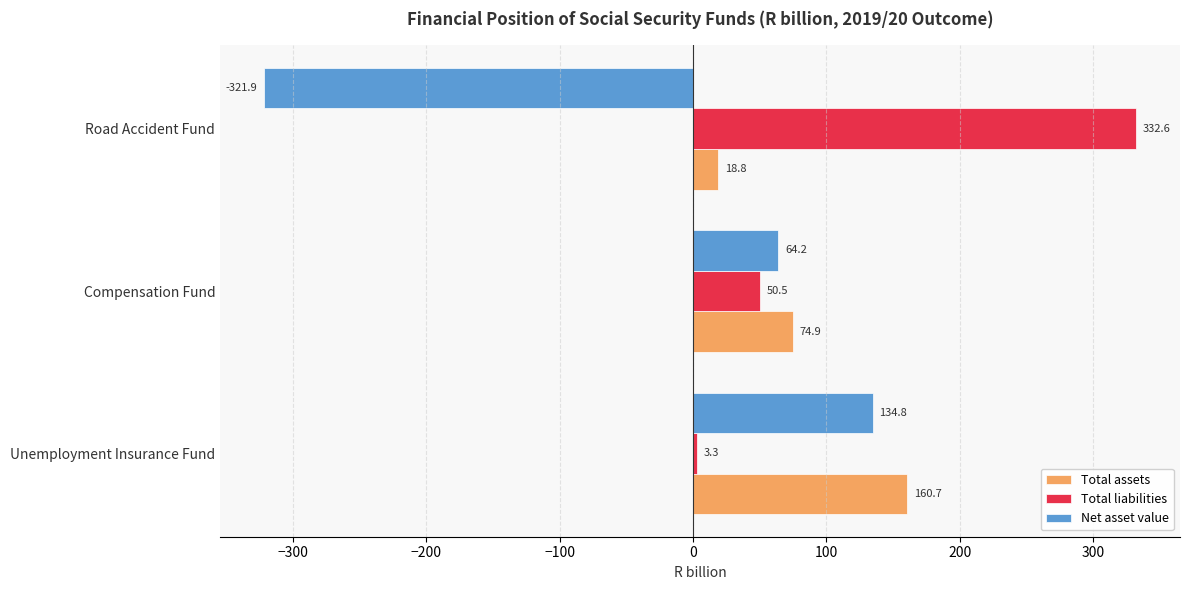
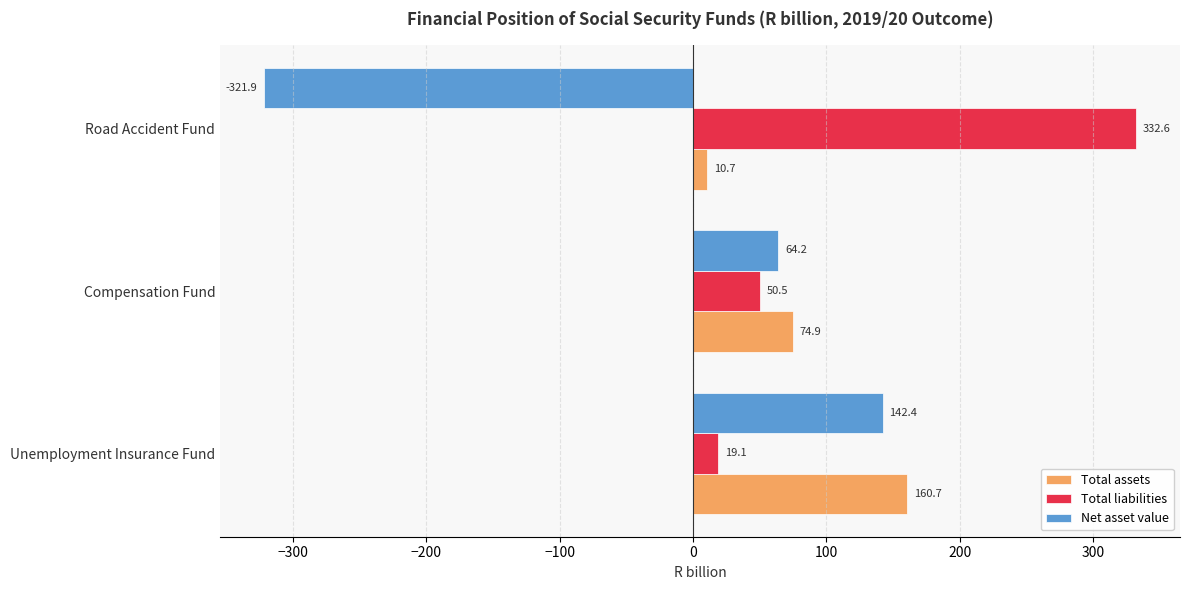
  {
    "Total assets": {
-     "Road Accident Fund": 18.8,
+     "Road Accident Fund": 10.7,
      "Compensation Fund": 74.9,
      "Unemployment Insurance Fund": 160.7
    },
    "Total liabilities": {
      "Road Accident Fund": 332.6,
      "Compensation Fund": 50.5,
-     "Unemployment Insurance Fund": 3.3
+     "Unemployment Insurance Fund": 19.1
    },
    "Net asset value": {
      "Road Accident Fund": -321.9,
      "Compensation Fund": 64.2,
-     "Unemployment Insurance Fund": 134.8
+     "Unemployment Insurance Fund": 142.4
    }
  }
